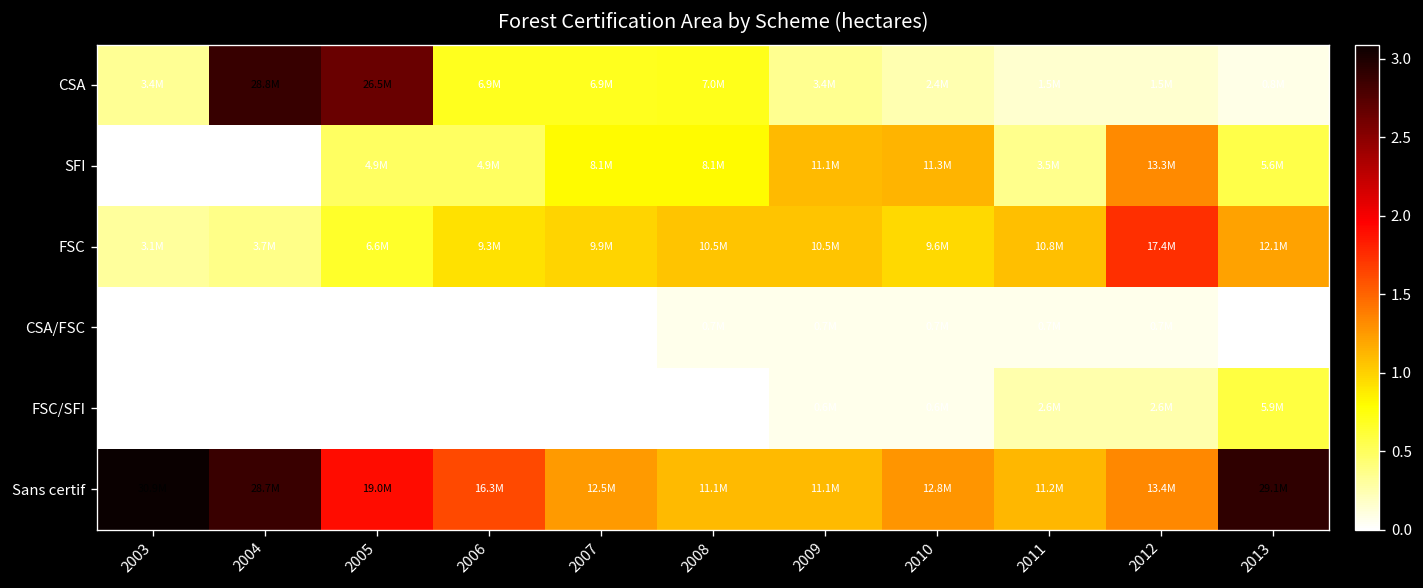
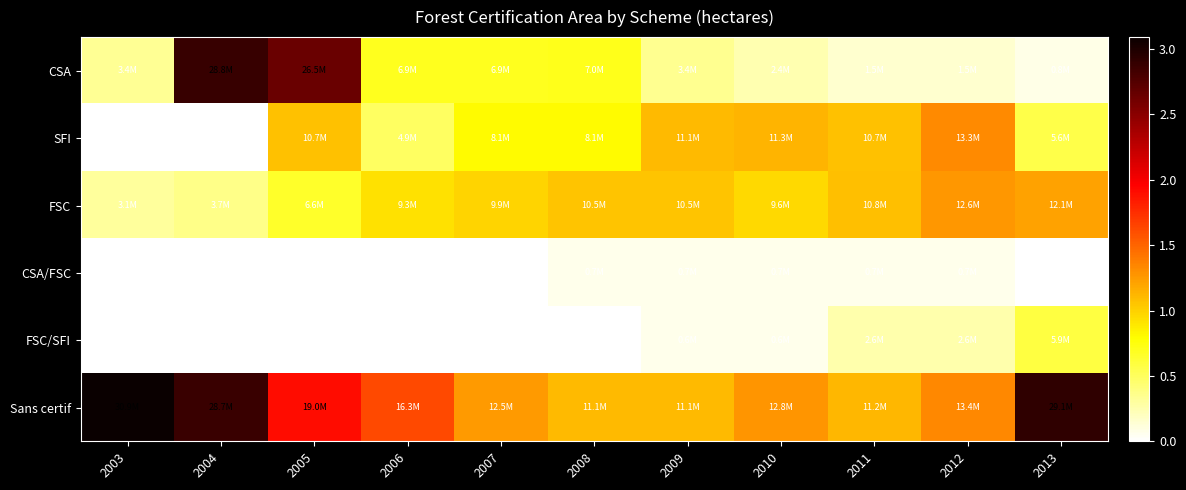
  {
    "CSA": {
      "2003": "3.4M",
      "2004": "28.8M",
      "2005": "26.5M",
      "2006": "6.9M",
      "2007": "6.9M",
      "2008": "7.0M",
      "2009": "3.4M",
      "2010": "2.4M",
      "2011": "1.5M",
      "2012": "1.5M"
    },
    "SFI": {
-     "2005": "4.9M",
+     "2005": "10.7M",
      "2006": "4.9M",
      "2007": "8.1M",
      "2008": "8.1M",
      "2009": "11.1M",
      "2010": "11.3M",
-     "2011": "3.5M",
+     "2011": "10.7M",
      "2012": "13.3M",
      "2013": "5.6M"
    },
    "FSC": {
      "2003": "3.1M",
      "2004": "3.7M",
      "2005": "6.6M",
      "2006": "9.3M",
      "2007": "9.9M",
      "2008": "10.5M",
      "2009": "10.5M",
      "2010": "9.6M",
      "2011": "10.8M",
-     "2012": "17.4M",
+     "2012": "12.6M",
      "2013": "12.1M"
    },
    "FSC/SFI": {
      "2011": "2.6M",
      "2012": "2.6M",
      "2013": "5.9M"
    },
    "Sans certif": {
      "2004": "28.7M",
      "2005": "19.0M",
      "2006": "16.3M",
      "2007": "12.5M",
      "2008": "11.1M",
      "2009": "11.1M",
      "2010": "12.8M",
      "2011": "11.2M",
      "2012": "13.4M"
    }
  }
